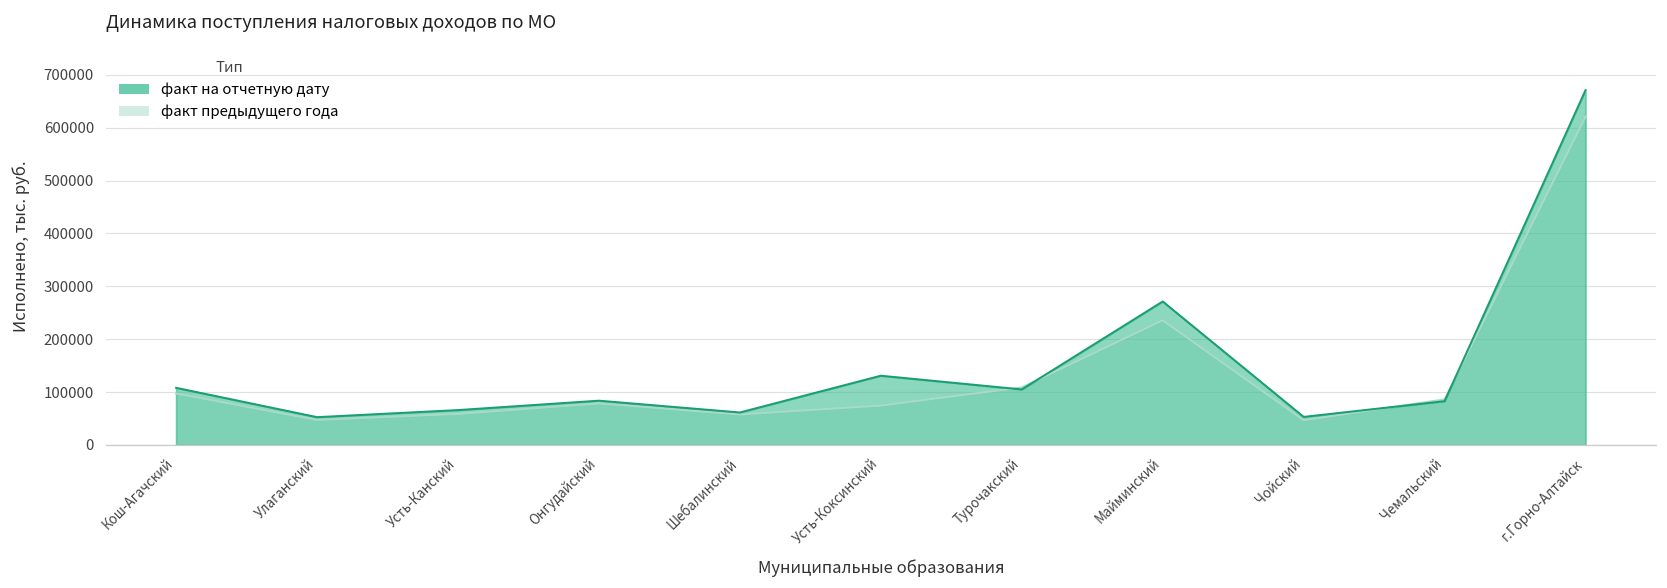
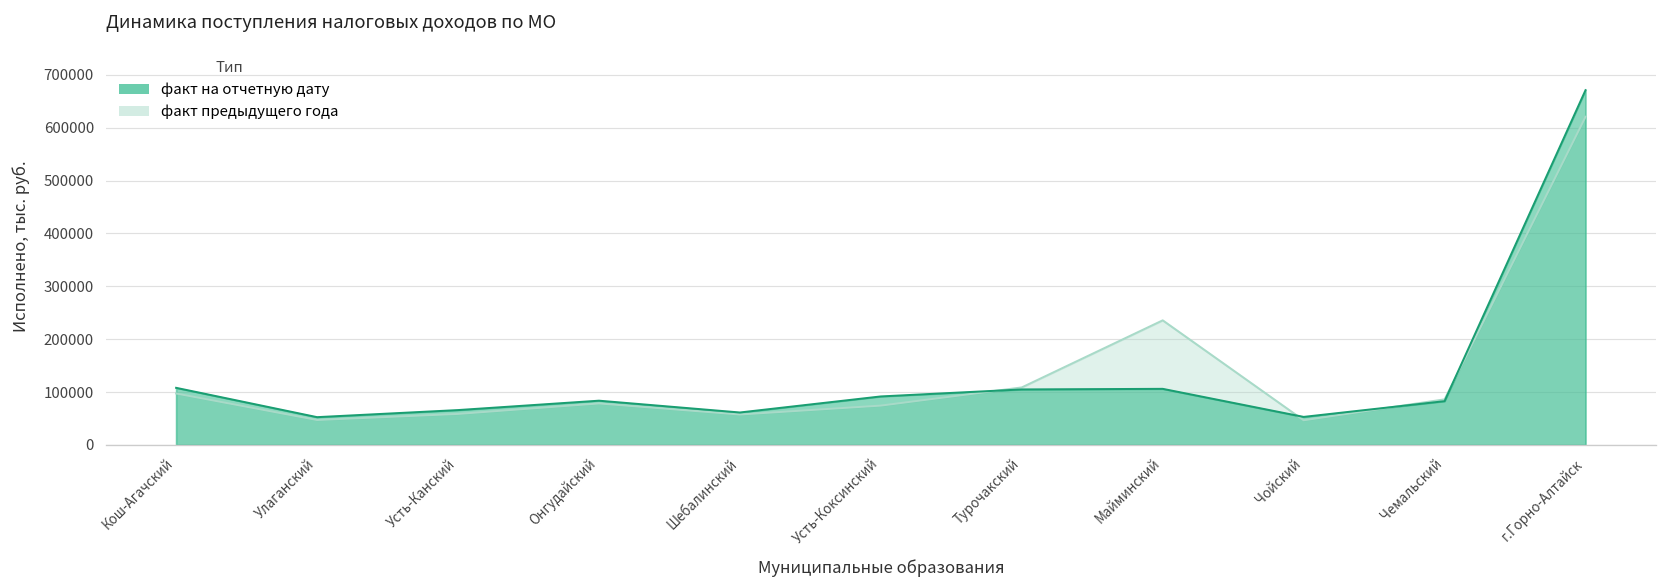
  {
    "факт на отчетную дату": {
      "Кош-Агачский": 110000,
      "Усть-Канский": 70000,
-     "Усть-Коксинский": 130000,
-     "Майминский": 270000,
+     "Усть-Коксинский": 90000,
+     "Майминский": 110000,
      "Чойский": 50000,
      "г.Горно-Алтайск": 670000
    }
  }
